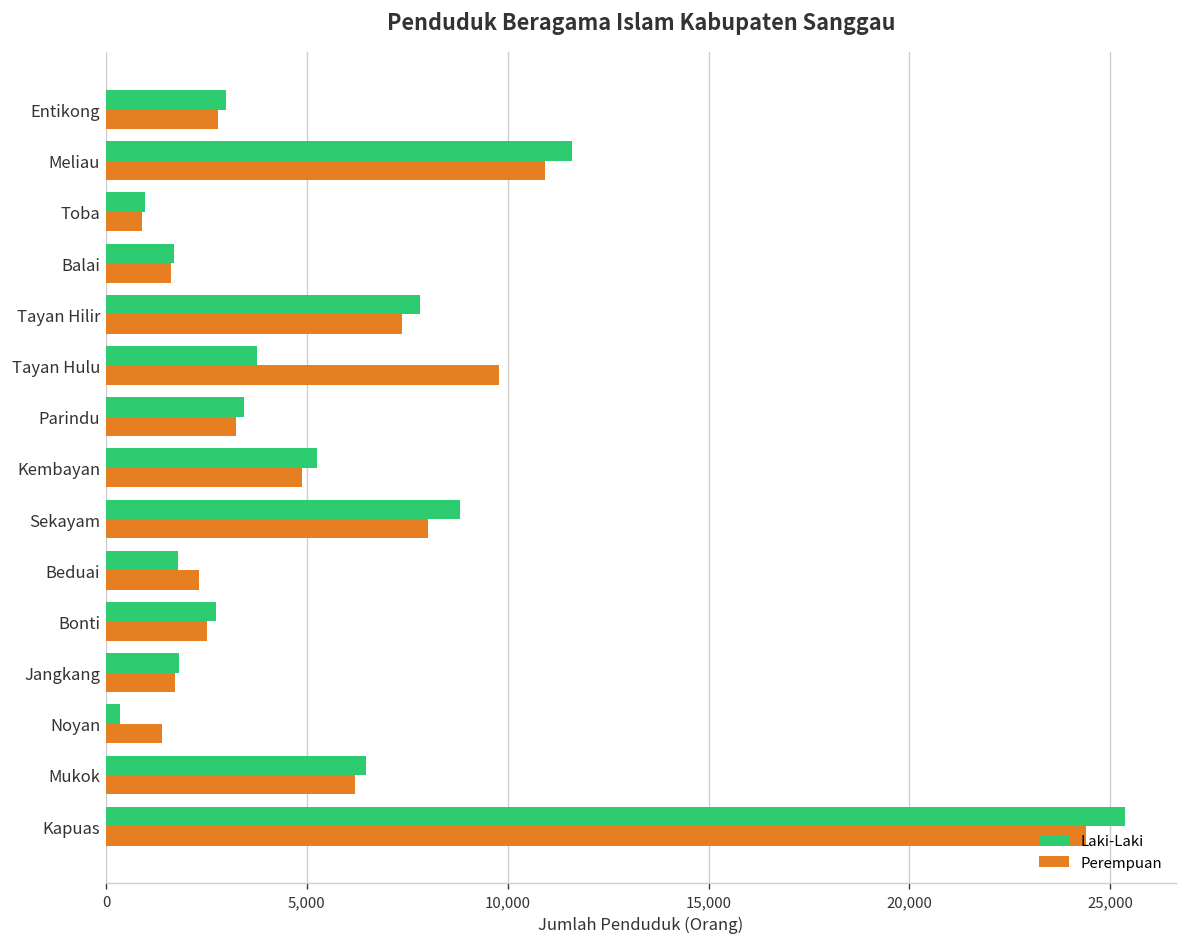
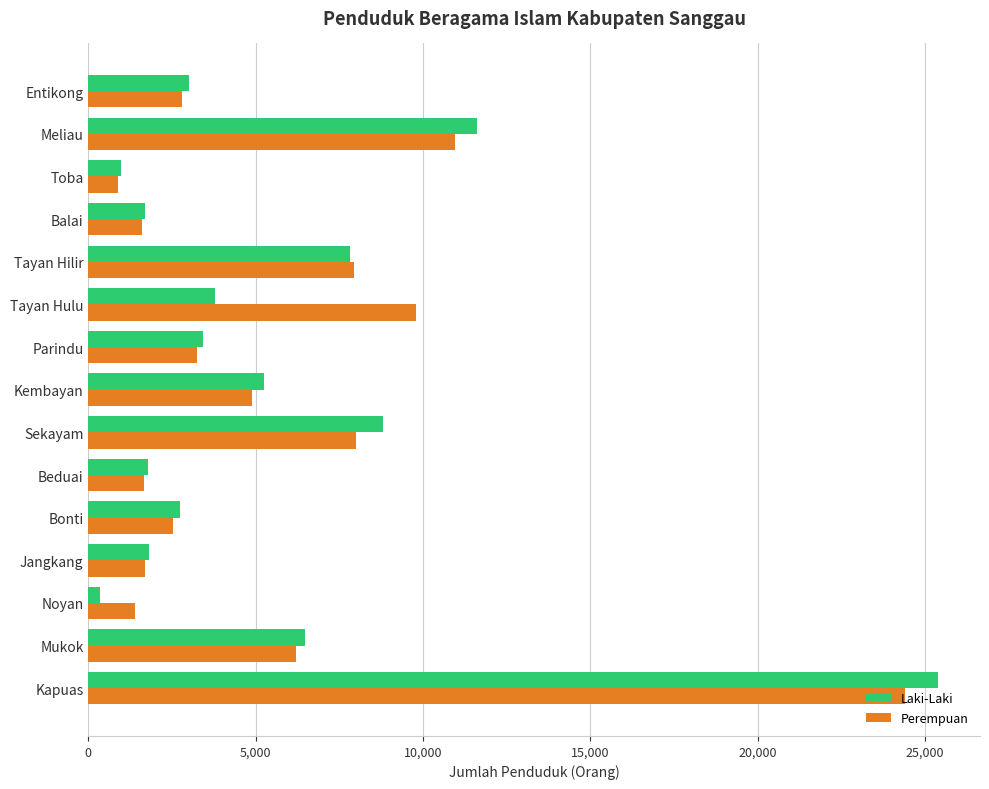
  {
    "Laki-Laki": {
      "Entikong": "3,000",
      "Meliau": "11,600",
      "Toba": "1,000",
      "Balai": "1,700",
      "Tayan Hilir": "7,800",
      "Tayan Hulu": "3,800",
      "Parindu": "3,400",
      "Kembayan": "5,300",
      "Sekayam": "8,800",
      "Beduai": "1,800",
      "Bonti": "2,700",
      "Jangkang": "1,800",
      "Noyan": "300",
      "Mukok": "6,500",
      "Kapuas": "25,400"
    },
    "Perempuan": {
      "Entikong": "2,800",
      "Meliau": "10,900",
      "Toba": "900",
      "Balai": "1,600",
-     "Tayan Hilir": "7,400",
+     "Tayan Hilir": "7,900",
      "Tayan Hulu": "9,800",
      "Parindu": "3,200",
      "Kembayan": "4,900",
      "Sekayam": "8,000",
-     "Beduai": "2,300",
+     "Beduai": "1,700",
      "Bonti": "2,500",
      "Jangkang": "1,700",
      "Noyan": "1,400",
      "Mukok": "6,200",
      "Kapuas": "24,400"
    }
  }
